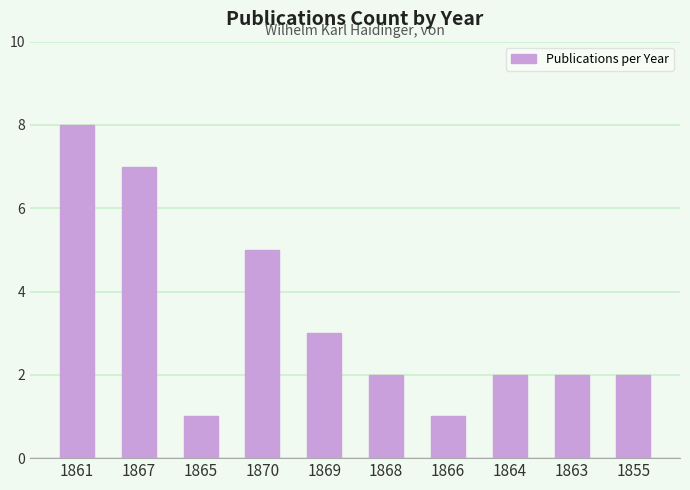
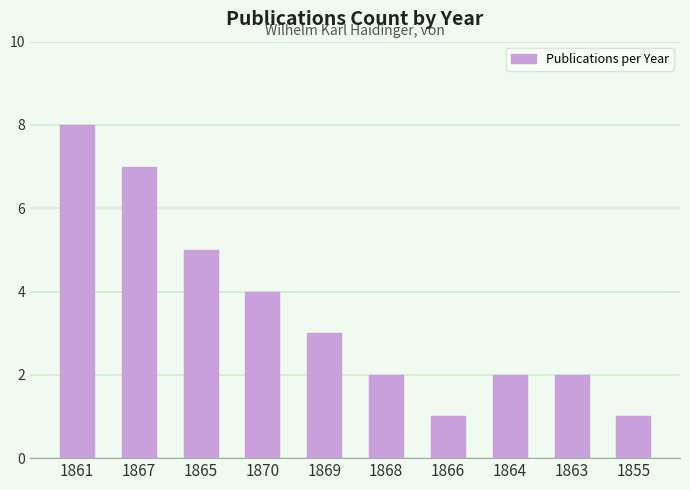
  {
    "1861": 8,
    "1867": 7,
-   "1865": 1,
-   "1870": 5,
+   "1865": 5,
+   "1870": 4,
    "1869": 3,
    "1868": 2,
    "1866": 1,
    "1864": 2,
    "1863": 2,
-   "1855": 2
+   "1855": 1
  }
